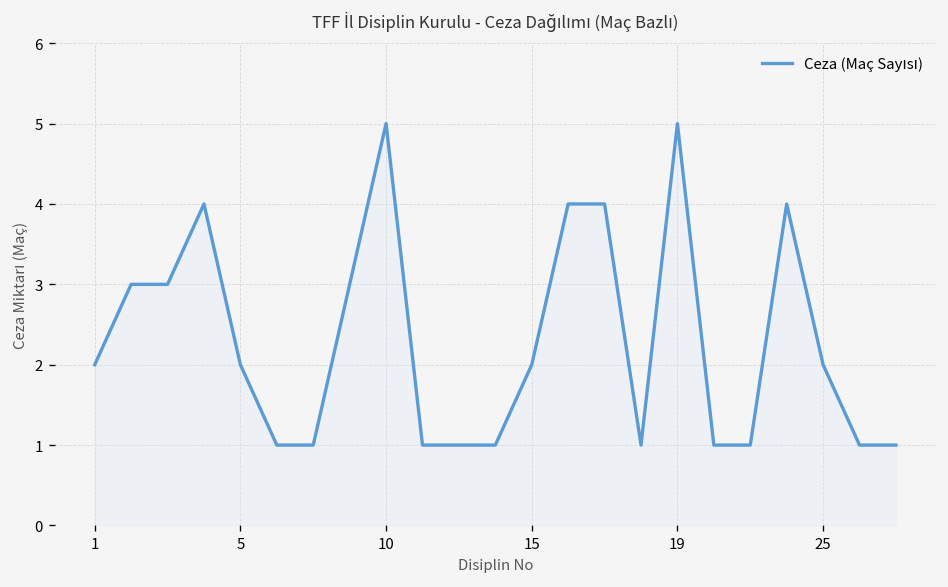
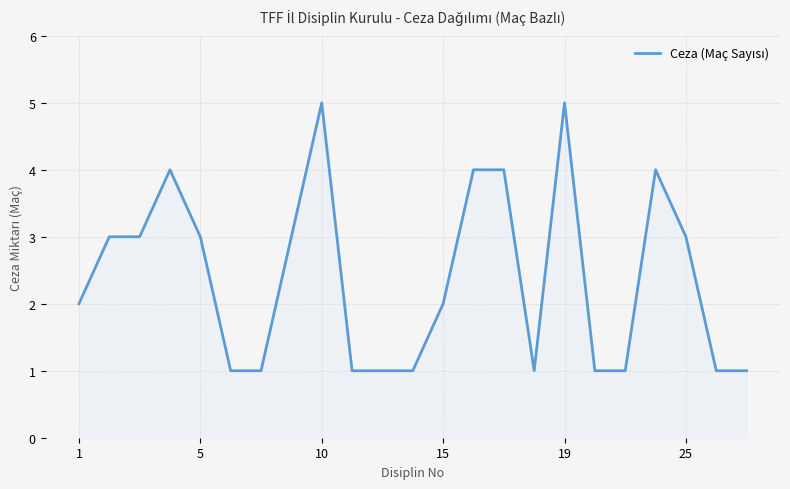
  {
    "1": 2,
-   "5": 2,
+   "5": 3,
    "10": 5,
    "15": 2,
    "19": 5,
-   "25": 2
+   "25": 3
  }
